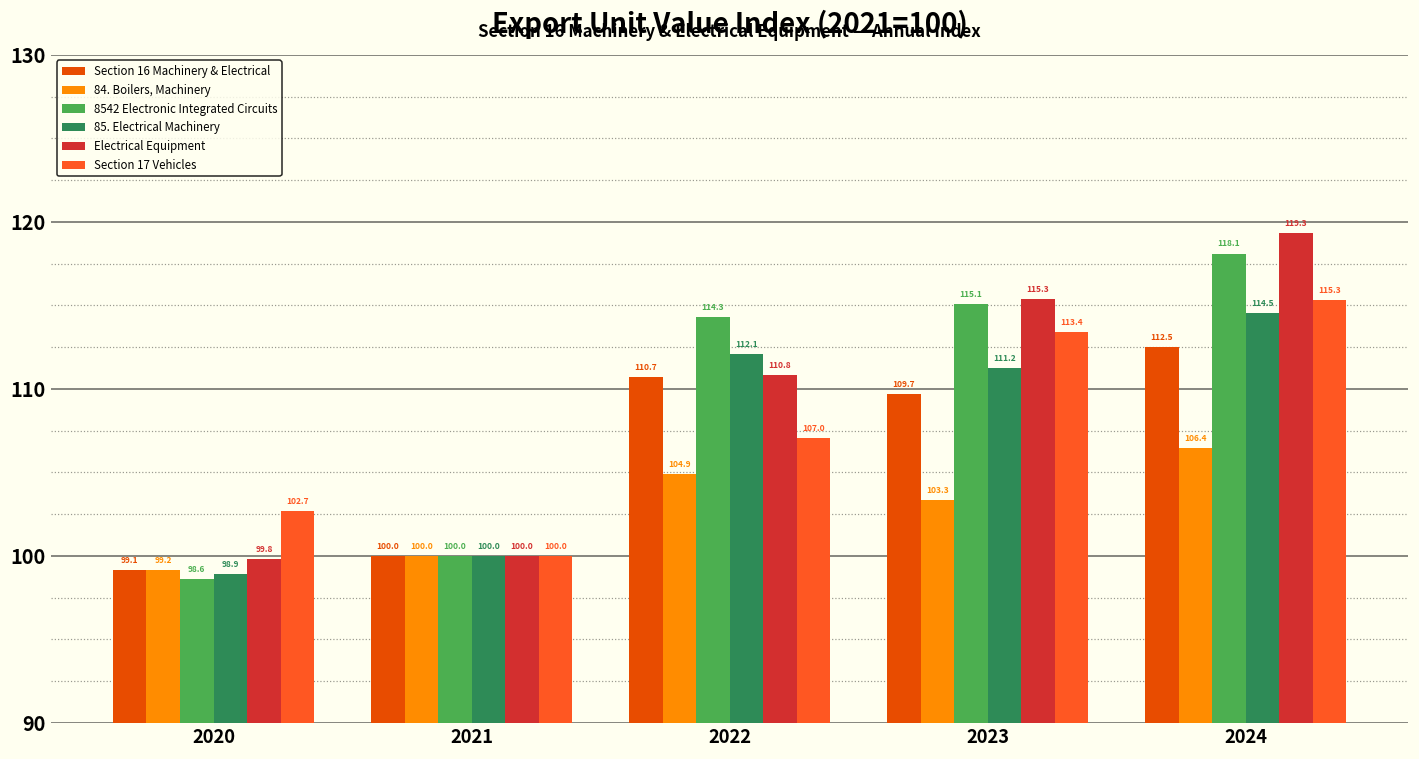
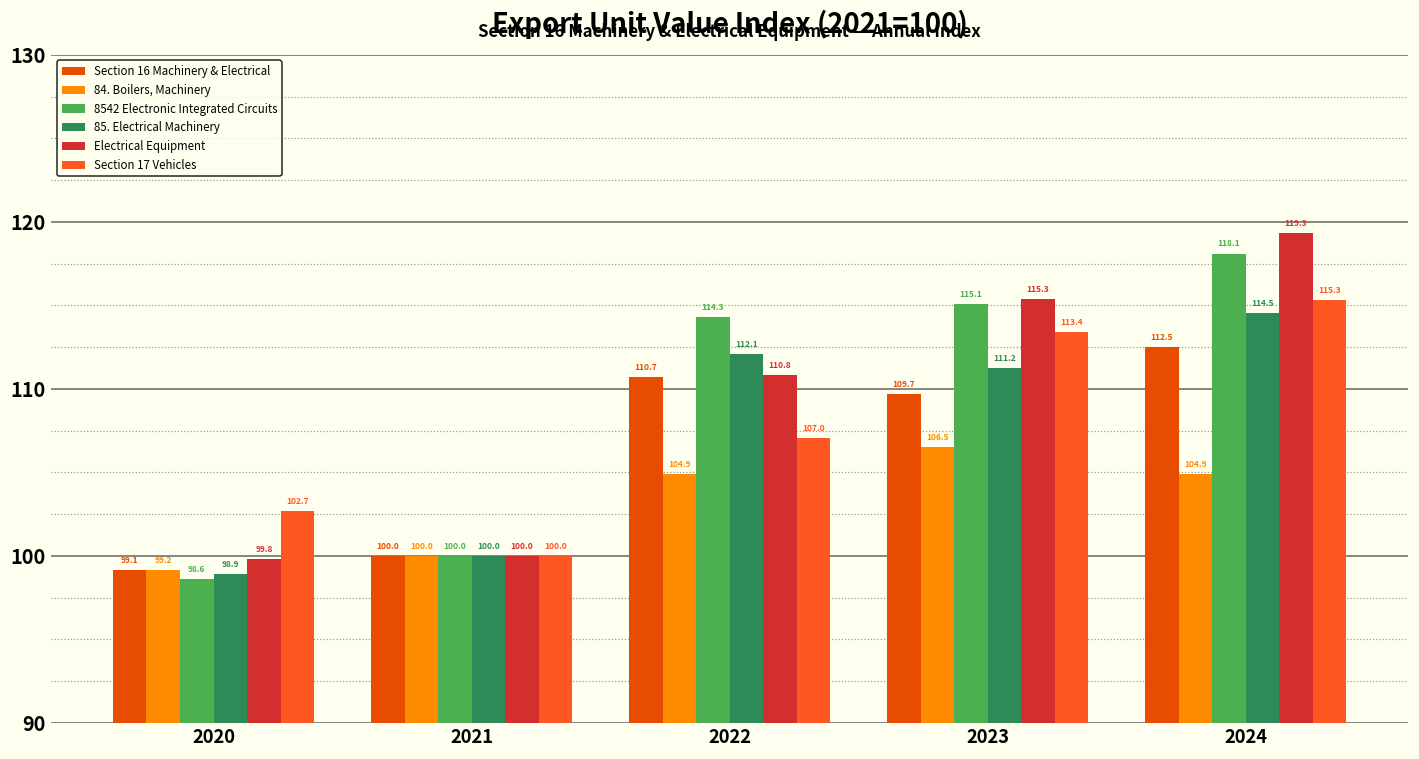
  {
    "84. Boilers, Machinery": {
      "2020": 99.2,
      "2021": 100.0,
      "2022": 104.9,
-     "2023": 103.3,
-     "2024": 106.4
+     "2023": 106.5,
+     "2024": 104.9
    }
  }
